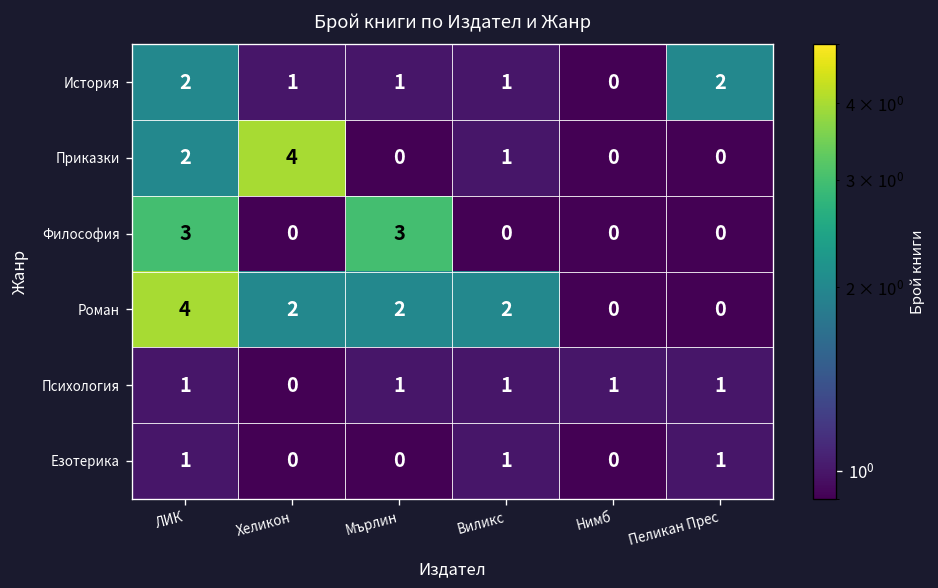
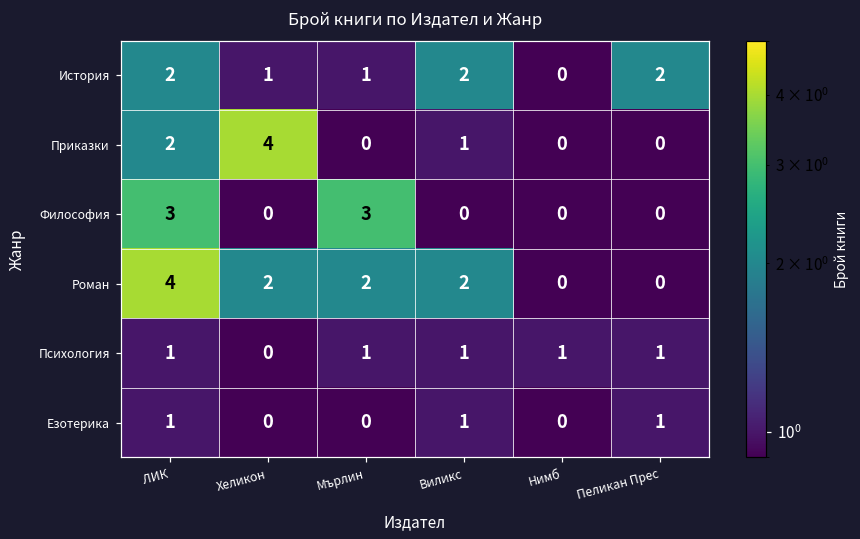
  {
    "История": {
      "ЛИК": 2,
      "Хеликон": 1,
      "Мърлин": 1,
-     "Виликс": 1,
+     "Виликс": 2,
      "Нимб": 0,
      "Пеликан Прес": 2
    },
    "Приказки": {
      "ЛИК": 2,
      "Хеликон": 4,
      "Мърлин": 0,
      "Виликс": 1,
      "Нимб": 0,
      "Пеликан Прес": 0
    },
    "Философия": {
      "ЛИК": 3,
      "Хеликон": 0,
      "Мърлин": 3,
      "Виликс": 0,
      "Нимб": 0,
      "Пеликан Прес": 0
    },
    "Роман": {
      "ЛИК": 4,
      "Хеликон": 2,
      "Мърлин": 2,
      "Виликс": 2,
      "Нимб": 0,
      "Пеликан Прес": 0
    },
    "Психология": {
      "ЛИК": 1,
      "Хеликон": 0,
      "Мърлин": 1,
      "Виликс": 1,
      "Нимб": 1,
      "Пеликан Прес": 1
    },
    "Езотерика": {
      "ЛИК": 1,
      "Хеликон": 0,
      "Мърлин": 0,
      "Виликс": 1,
      "Нимб": 0,
      "Пеликан Прес": 1
    }
  }
